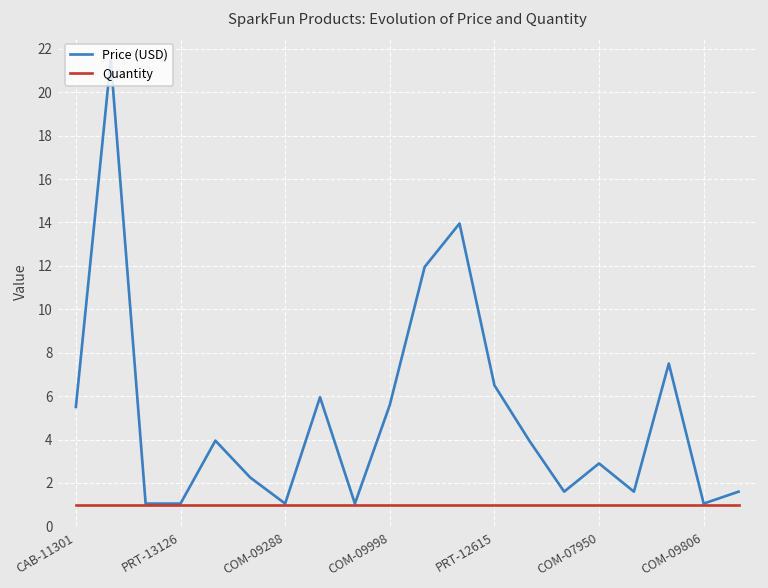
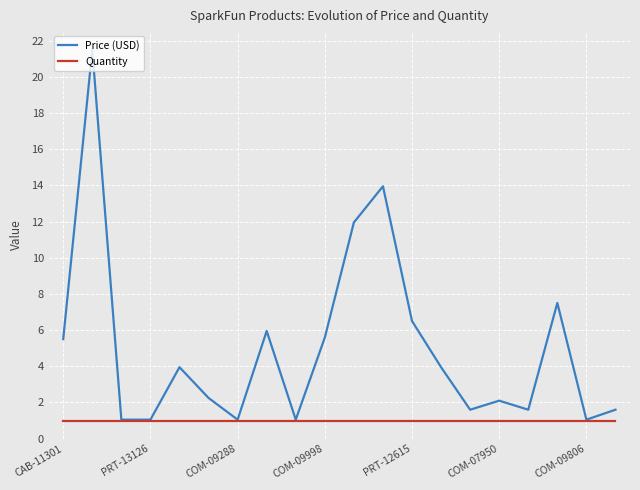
  {
    "Price (USD)": {
      "CAB-11301": 5.5,
      "COM-09998": 5.6,
      "PRT-12615": 6.5,
-     "COM-07950": 2.9
+     "COM-07950": 2.1
    },
    "Quantity": {
      "CAB-11301": 1.0,
      "COM-09998": 1.0,
      "PRT-12615": 1.0,
      "COM-07950": 1.0
    }
  }
